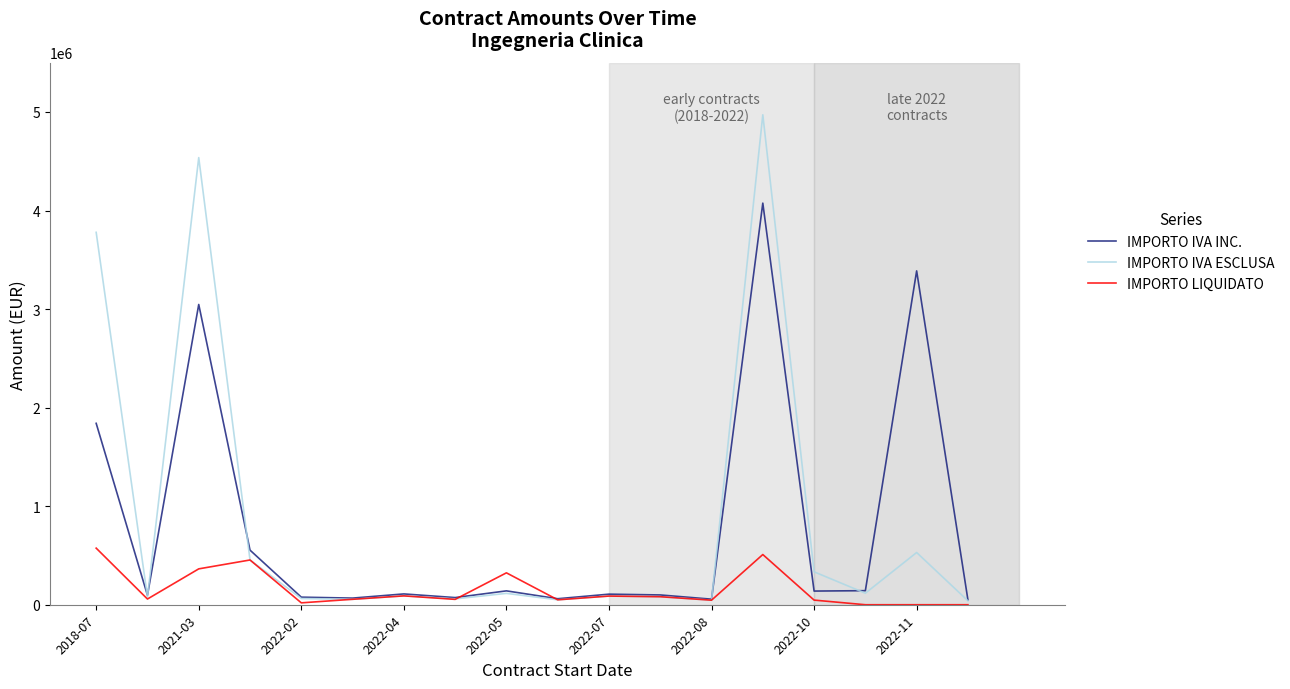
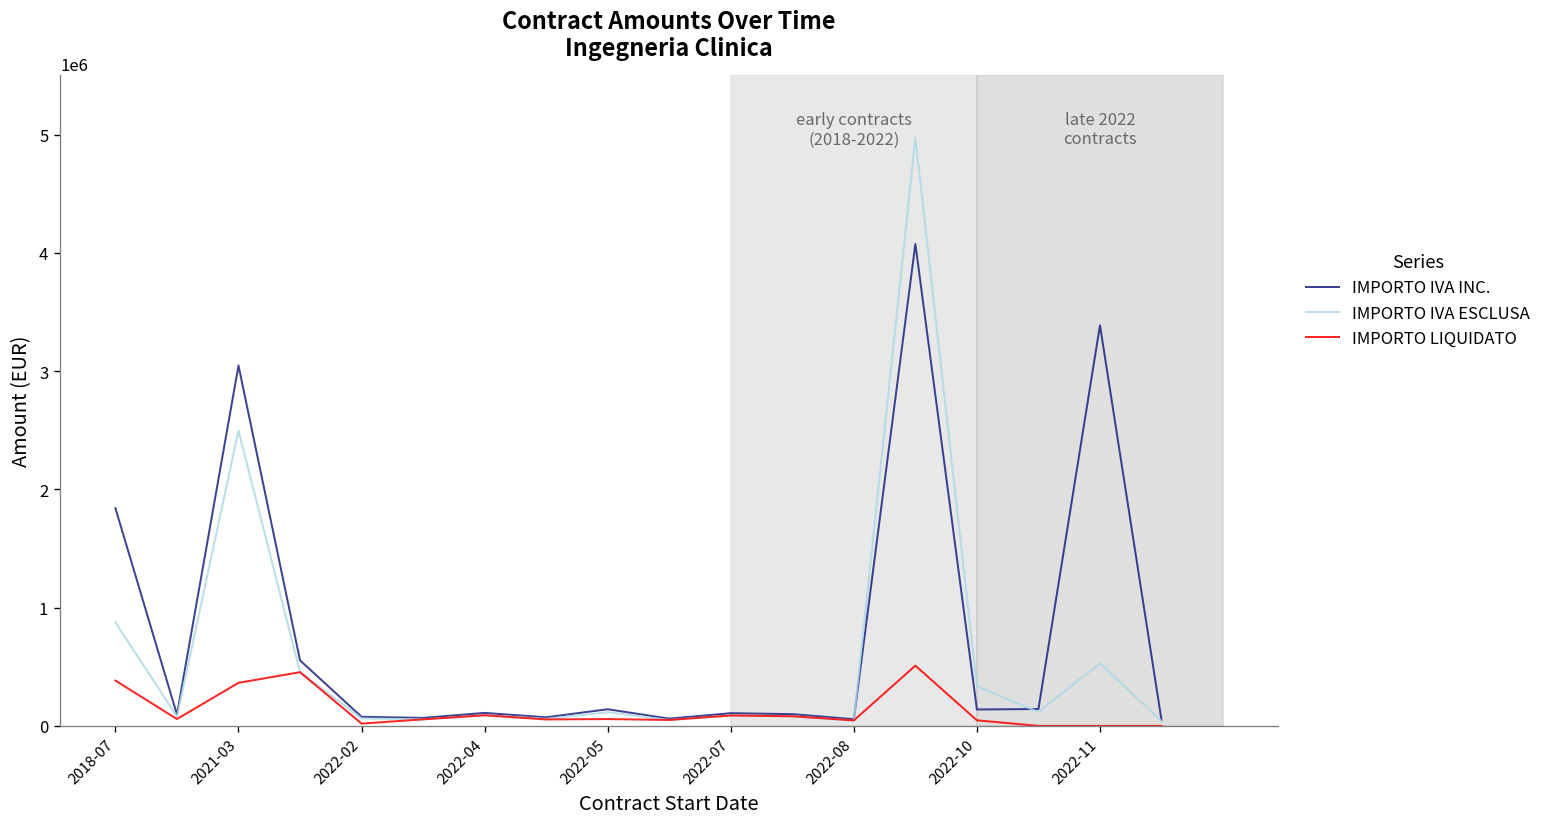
  {
    "IMPORTO IVA INC.": {
      "2018-07": 1800000,
      "2021-03": 3000000,
      "2022-10": 100000,
      "2022-11": 3400000
    },
    "IMPORTO IVA ESCLUSA": {
-     "2018-07": 3800000,
-     "2021-03": 4500000,
+     "2018-07": 900000,
+     "2021-03": 2500000,
      "2022-10": 300000,
      "2022-11": 500000
    },
    "IMPORTO LIQUIDATO": {
-     "2018-07": 600000,
+     "2018-07": 400000,
      "2021-03": 400000,
      "2022-02": 0,
-     "2022-05": 300000,
+     "2022-05": 100000,
      "2022-10": 0,
      "2022-11": 0
    }
  }
